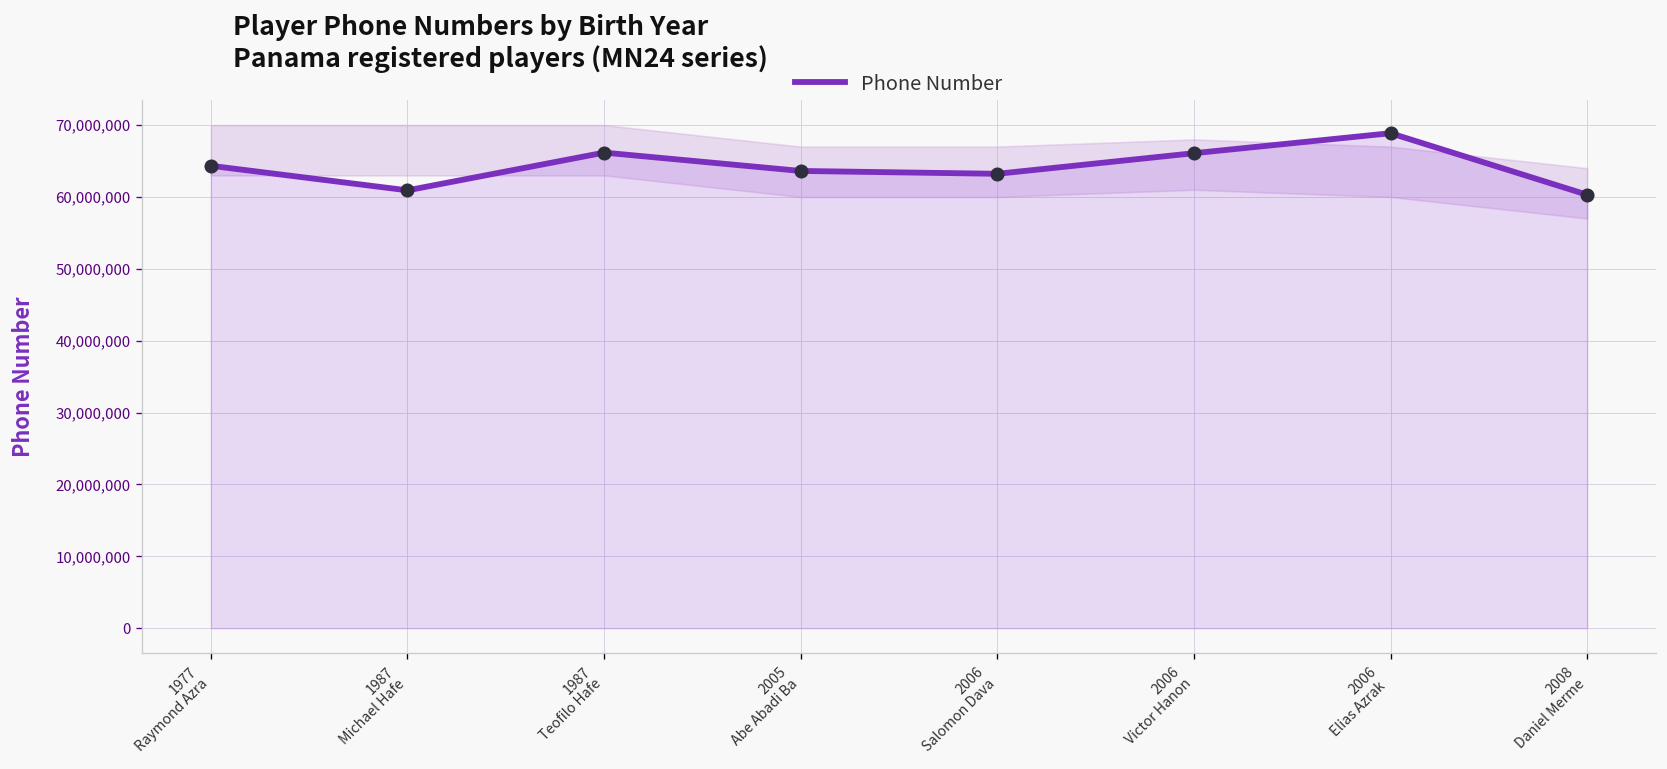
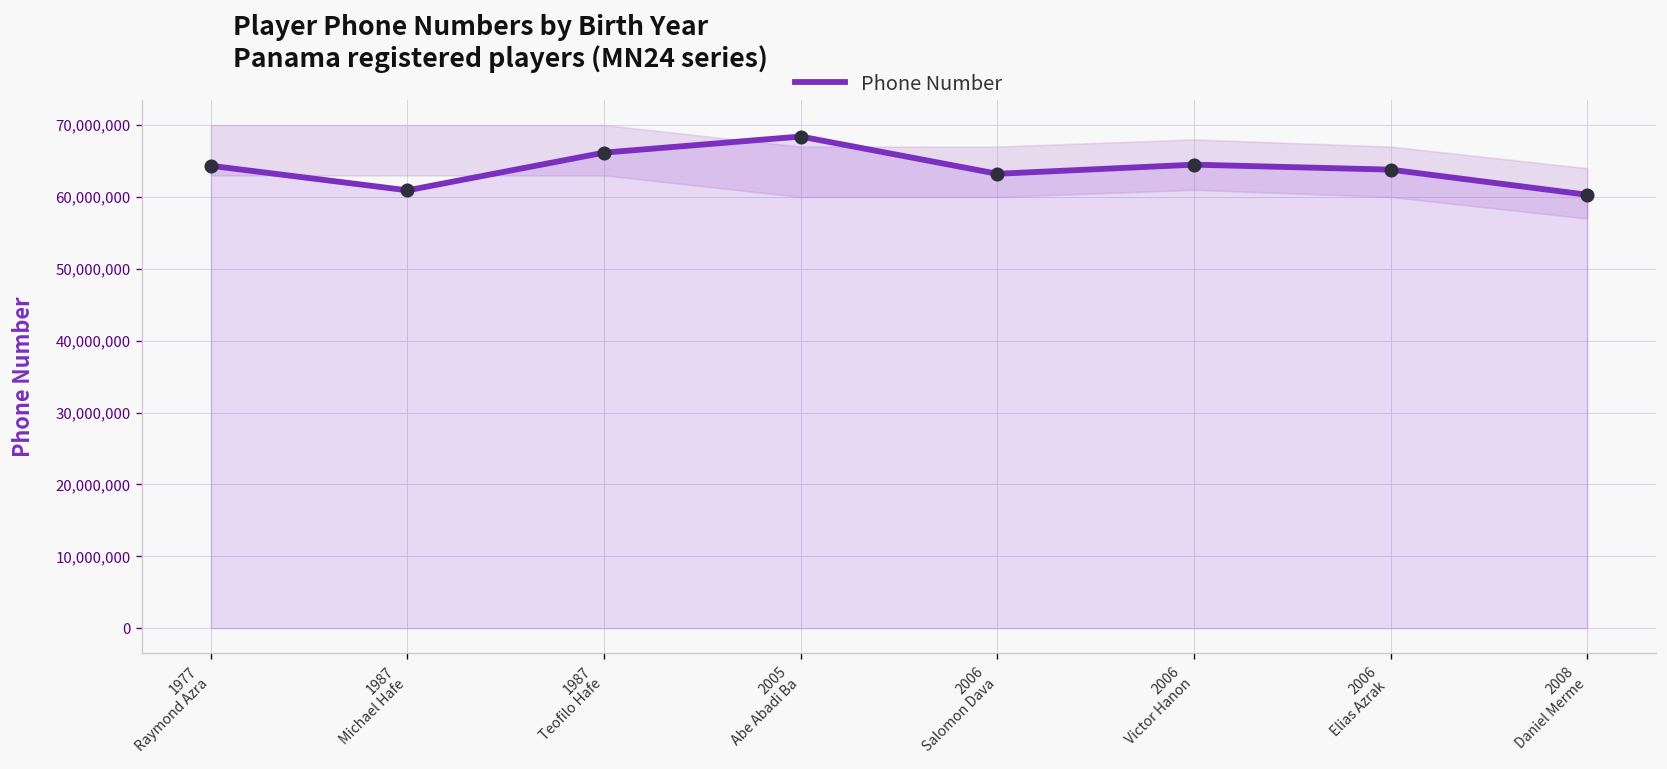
  {
    "Phone Number": {
      "1977 Raymond Azra": "64,000,000",
      "1987 Michael Hafe": "61,000,000",
      "1987 Teofilo Hafe": "66,000,000",
-     "2005 Abe Abadi Ba": "64,000,000",
+     "2005 Abe Abadi Ba": "68,000,000",
      "2006 Salomon Dava": "63,000,000",
-     "2006 Victor Hanon": "66,000,000",
-     "2006 Elias Azrak": "69,000,000",
+     "2006 Victor Hanon": "64,000,000",
+     "2006 Elias Azrak": "64,000,000",
      "2008 Daniel Merme": "60,000,000"
    }
  }
